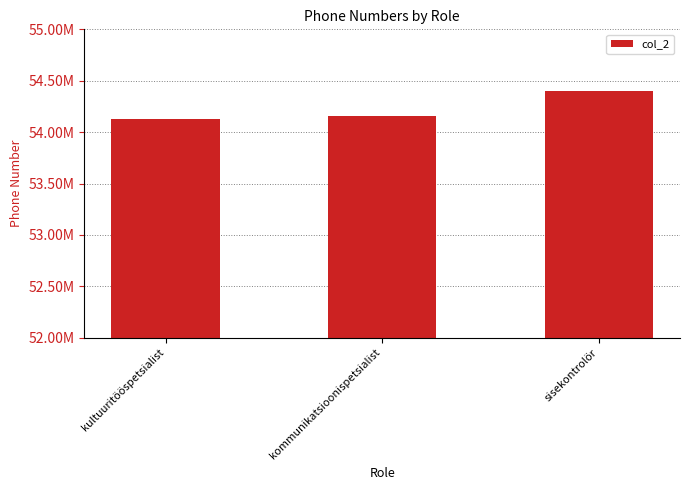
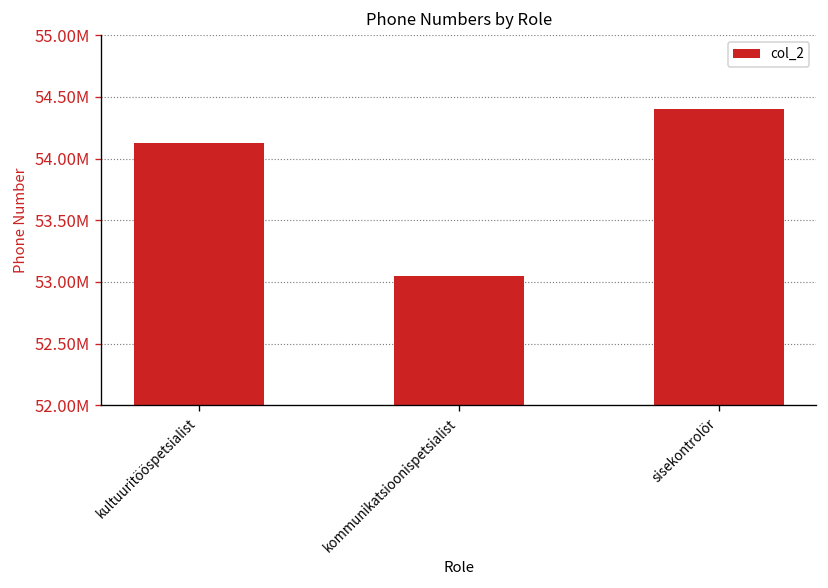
  {
    "kultuuritööspetsialist": 54130000,
-   "kommunikatsioonispetsialist": 54160000,
+   "kommunikatsioonispetsialist": 53050000,
    "sisekontrolör": 54400000
  }
